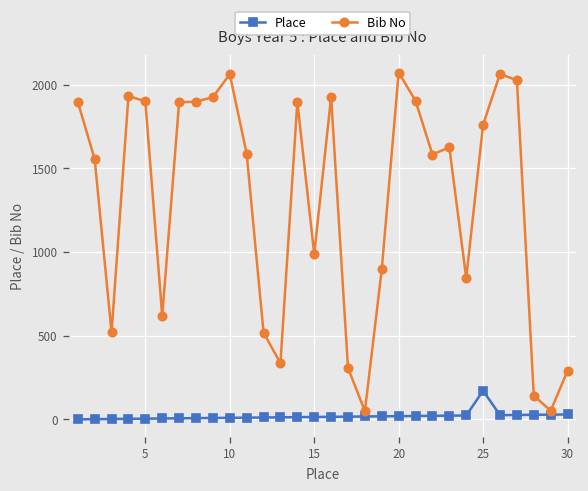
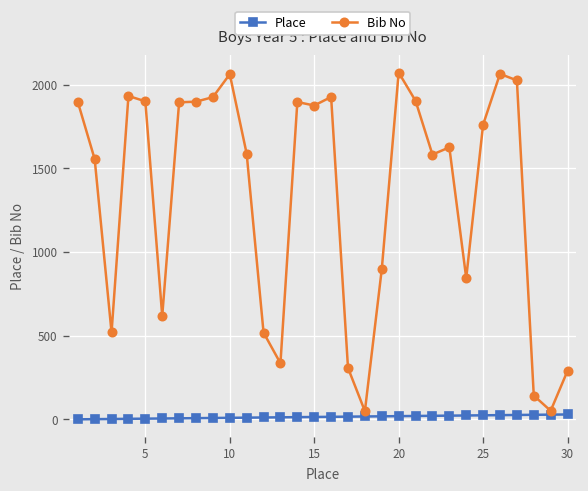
  {
    "Place": {
      "5": 10,
      "10": 10,
      "15": 20,
      "20": 20,
-     "25": 170,
+     "25": 30,
      "30": 30
    },
    "Bib No": {
      "5": 1900,
      "10": 2060,
-     "15": 990,
+     "15": 1880,
      "20": 2070,
      "25": 1760,
      "30": 290
    }
  }
